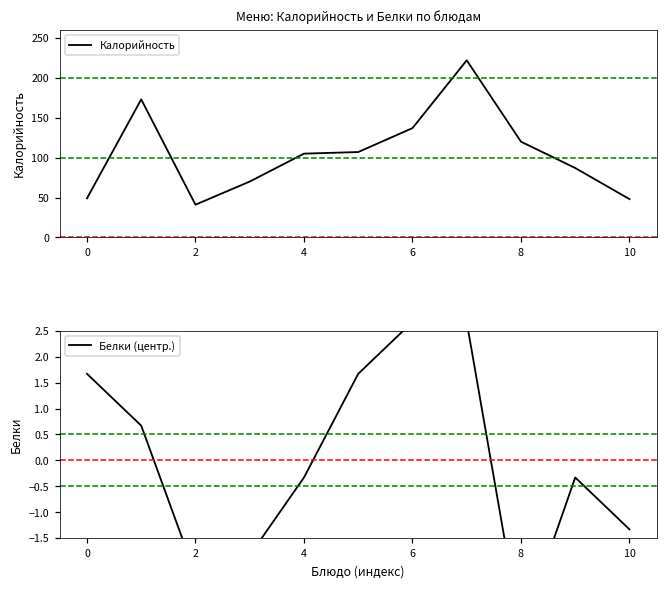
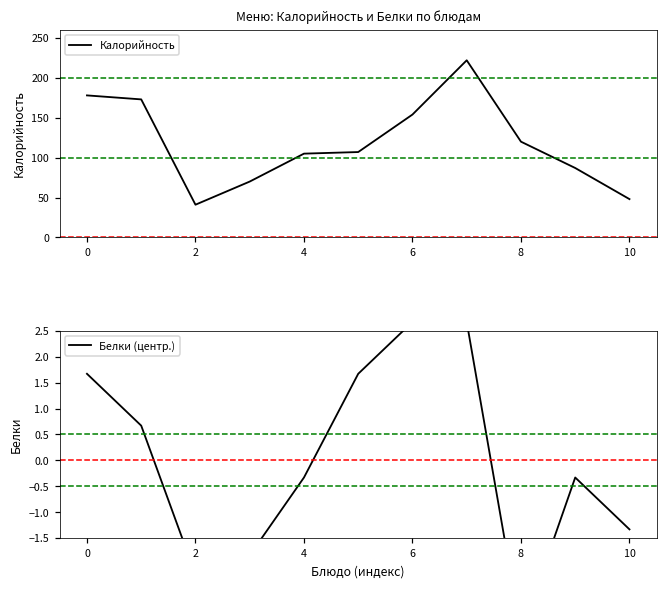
  {
    "Меню: Калорийность и Белки по блюдам": {
-     "0": 50,
+     "0": 180,
      "2": 40,
      "4": 110,
-     "6": 140,
+     "6": 150,
      "8": 120,
      "10": 50
    }
  }
